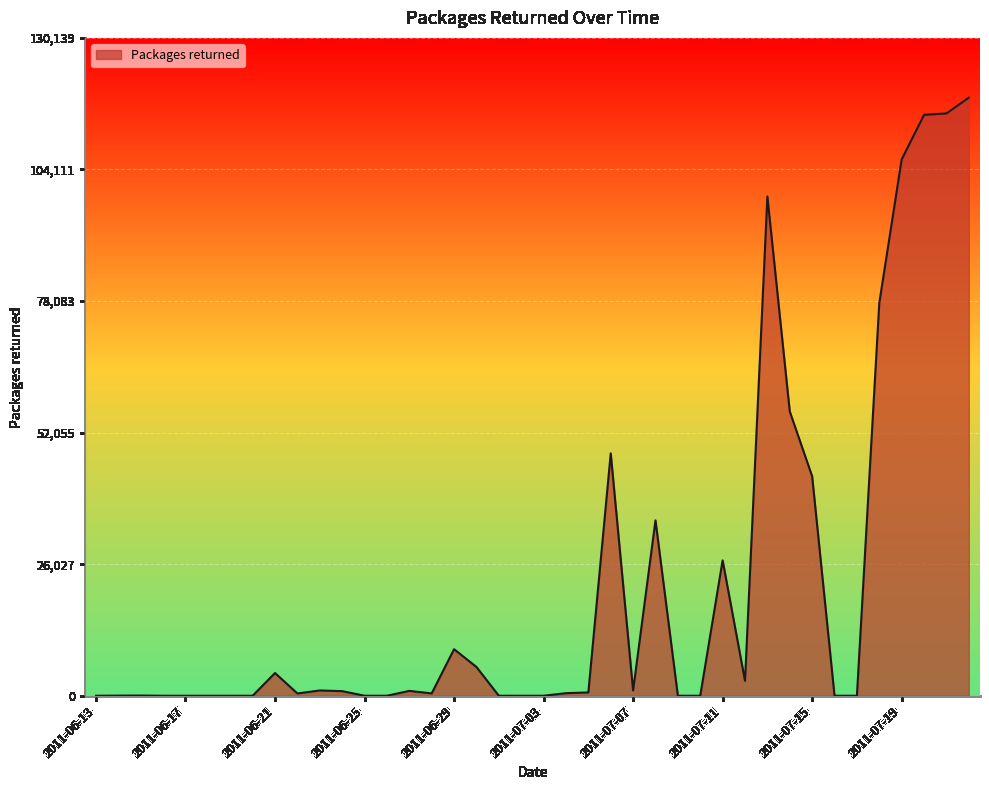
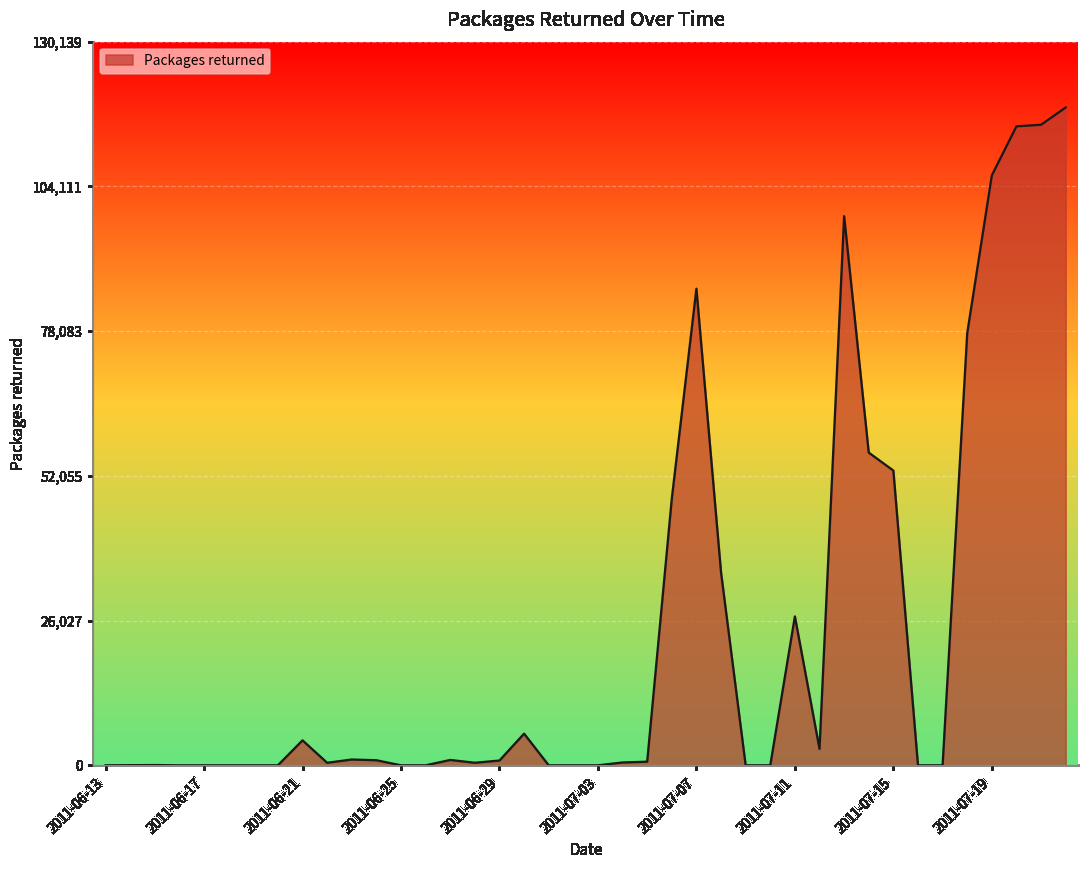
  {
    "2011-06-13": "0",
    "2011-06-17": "0",
    "2011-06-21": "4,000",
    "2011-06-25": "0",
-   "2011-06-29": "9,000",
+   "2011-06-29": "1,000",
    "2011-07-03": "0",
-   "2011-07-07": "1,000",
+   "2011-07-07": "86,000",
    "2011-07-11": "27,000",
-   "2011-07-15": "43,000",
+   "2011-07-15": "53,000",
    "2011-07-19": "106,000"
  }
